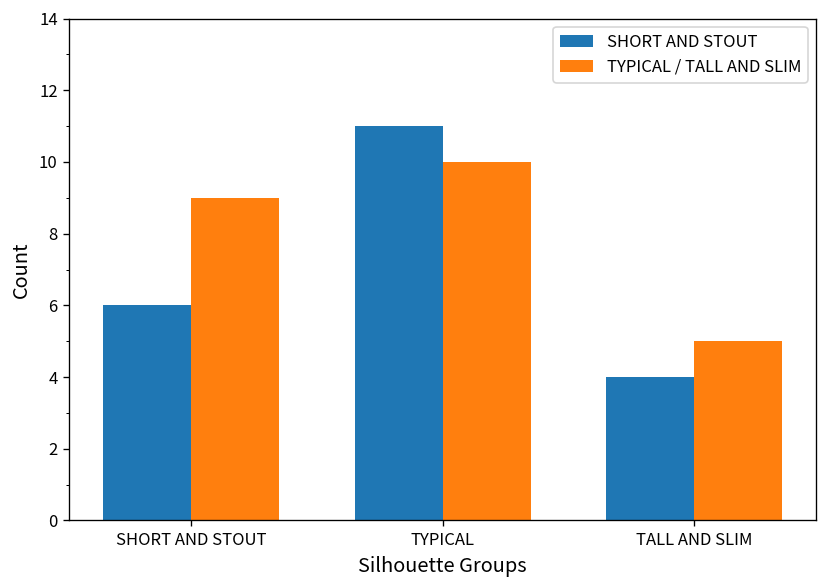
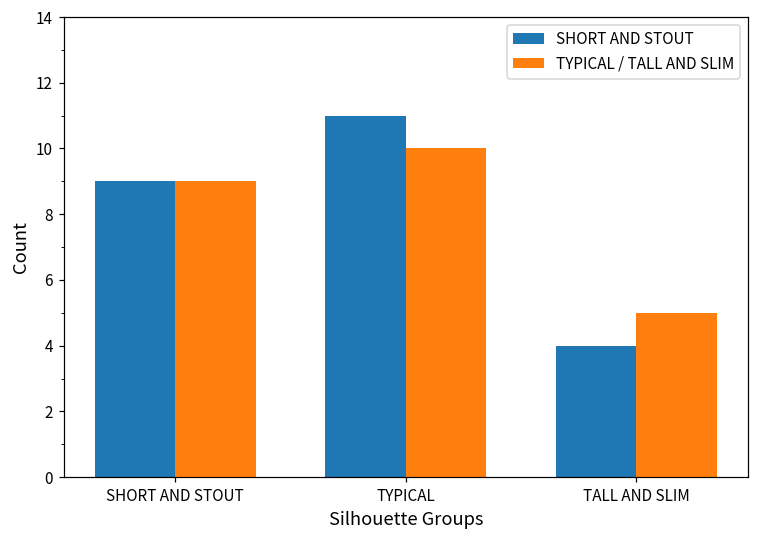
  {
    "SHORT AND STOUT": {
-     "SHORT AND STOUT": 6,
+     "SHORT AND STOUT": 9,
      "TYPICAL": 11,
      "TALL AND SLIM": 4
    },
    "TYPICAL / TALL AND SLIM": {
      "SHORT AND STOUT": 9,
      "TYPICAL": 10,
      "TALL AND SLIM": 5
    }
  }
